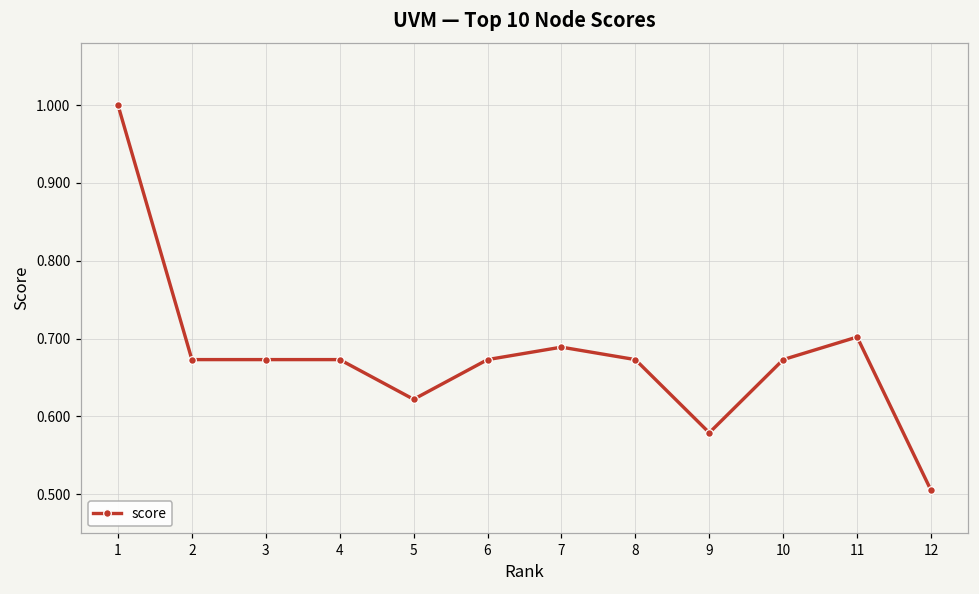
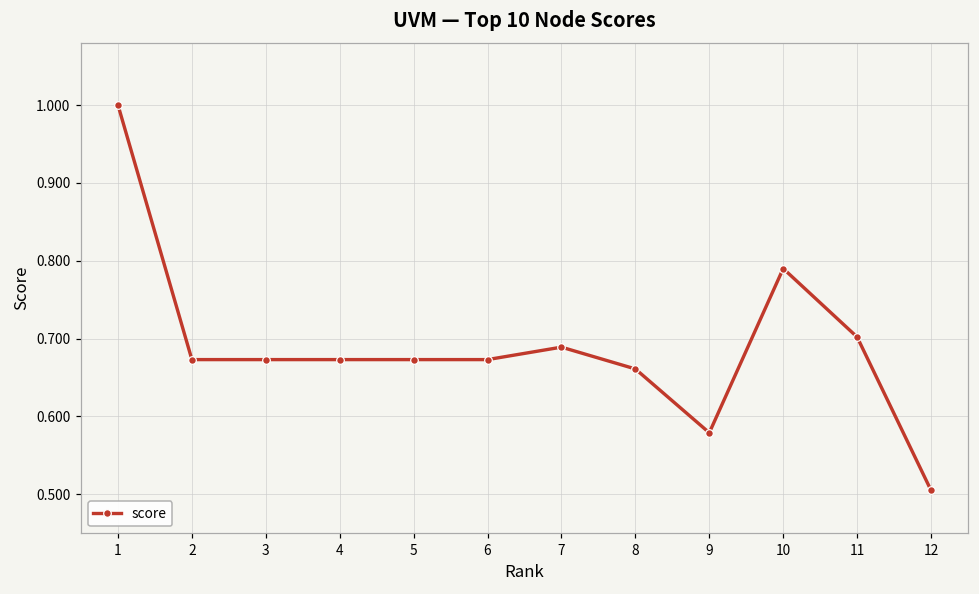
  {
    "1": 1.00,
    "2": 0.67,
    "3": 0.67,
    "4": 0.67,
-   "5": 0.62,
+   "5": 0.67,
    "6": 0.67,
    "7": 0.69,
-   "8": 0.67,
+   "8": 0.66,
    "9": 0.58,
-   "10": 0.67,
+   "10": 0.79,
    "11": 0.70,
    "12": 0.51
  }
